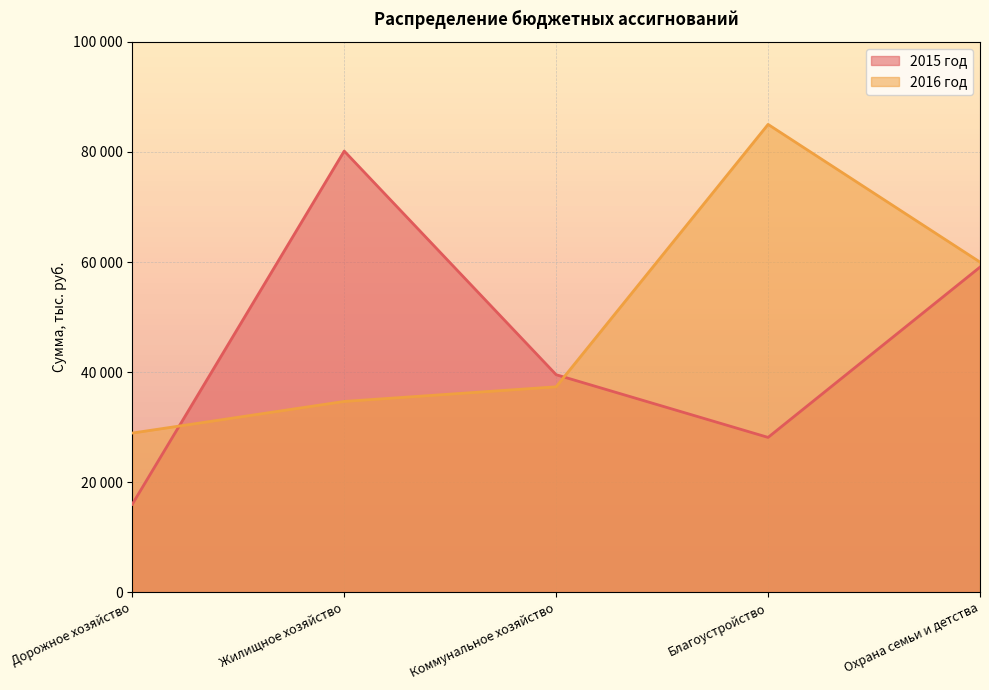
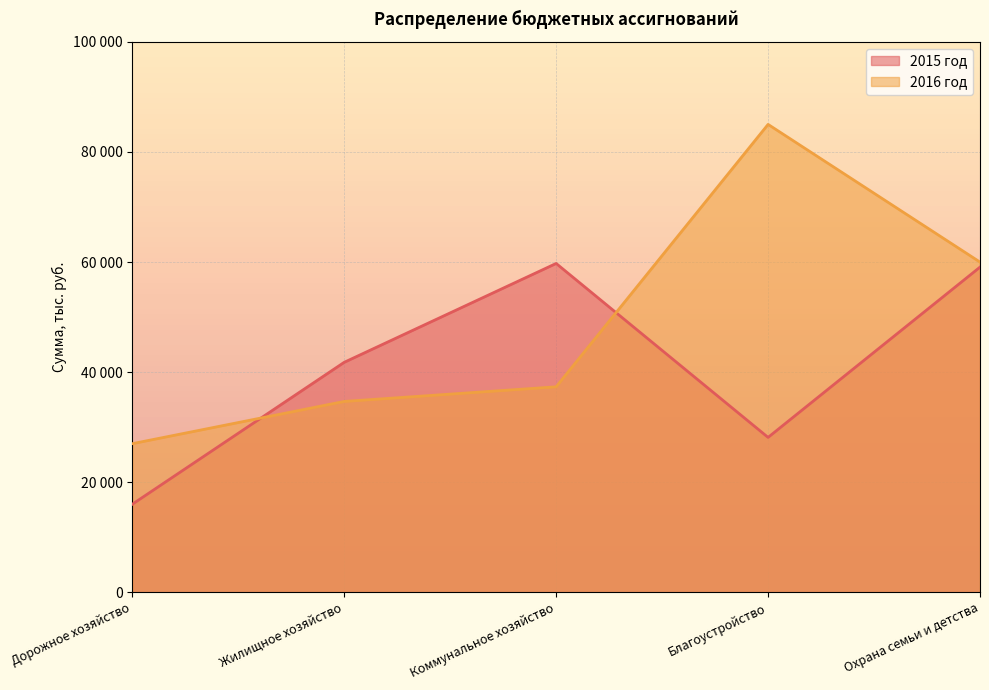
  {
    "2015 год": {
      "Дорожное хозяйство": 16000,
-     "Жилищное хозяйство": 80000,
-     "Коммунальное хозяйство": 40000,
+     "Жилищное хозяйство": 42000,
+     "Коммунальное хозяйство": 60000,
      "Благоустройство": 28000,
      "Охрана семьи и детства": 59000
    },
    "2016 год": {
-     "Дорожное хозяйство": 29000,
+     "Дорожное хозяйство": 27000,
      "Жилищное хозяйство": 35000,
      "Коммунальное хозяйство": 37000,
      "Благоустройство": 85000,
      "Охрана семьи и детства": 60000
    }
  }
